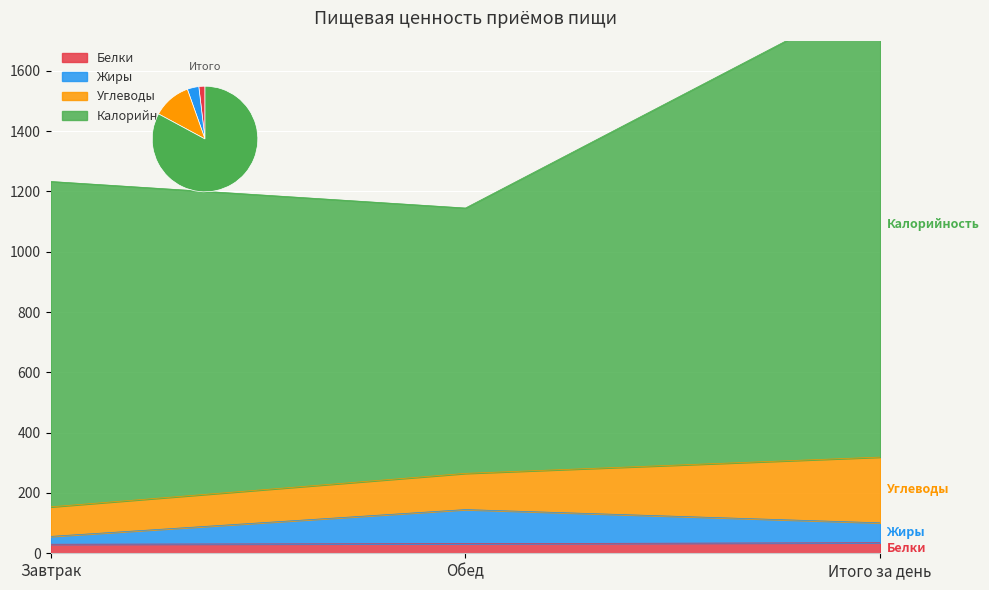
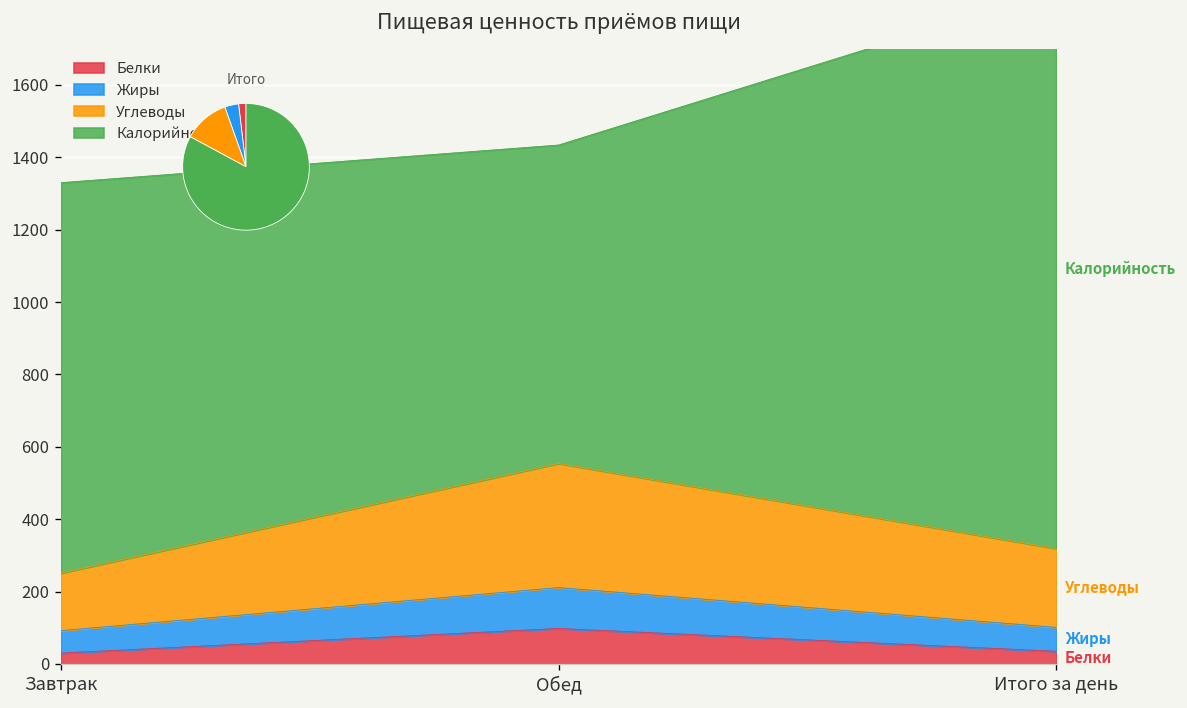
  {
    "Пищевая ценность приёмов пищи": {
      "Белки": {
        "Завтрак": 30,
-       "Обед": 30,
+       "Обед": 100,
        "Итого за день": 40
      },
      "Жиры": {
-       "Завтрак": 30,
+       "Завтрак": 60,
        "Обед": 110,
        "Итого за день": 70
      },
      "Углеводы": {
-       "Завтрак": 100,
-       "Обед": 120,
+       "Завтрак": 160,
+       "Обед": 340,
        "Итого за день": 220
      },
      "Калорийность": {
        "Завтрак": 1080,
        "Обед": 880
      }
    }
  }
